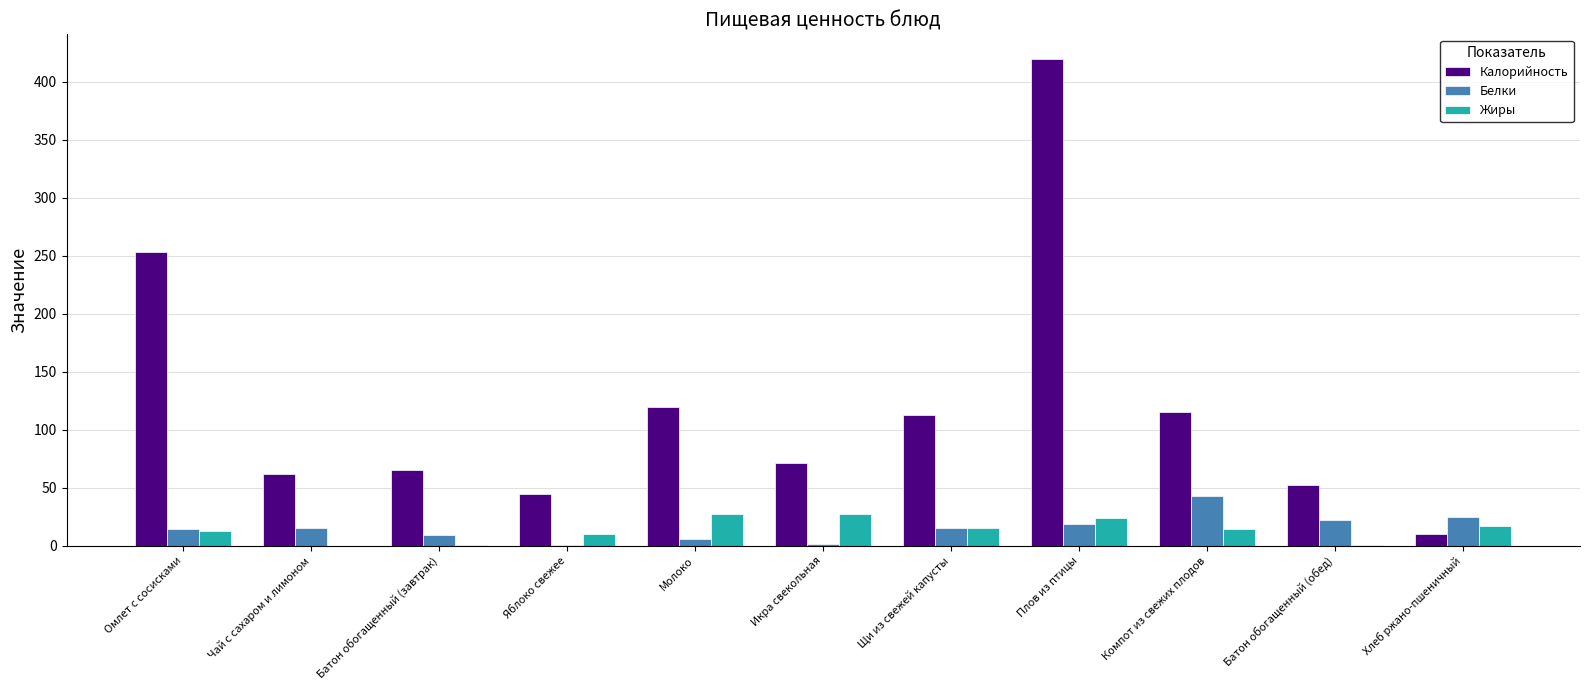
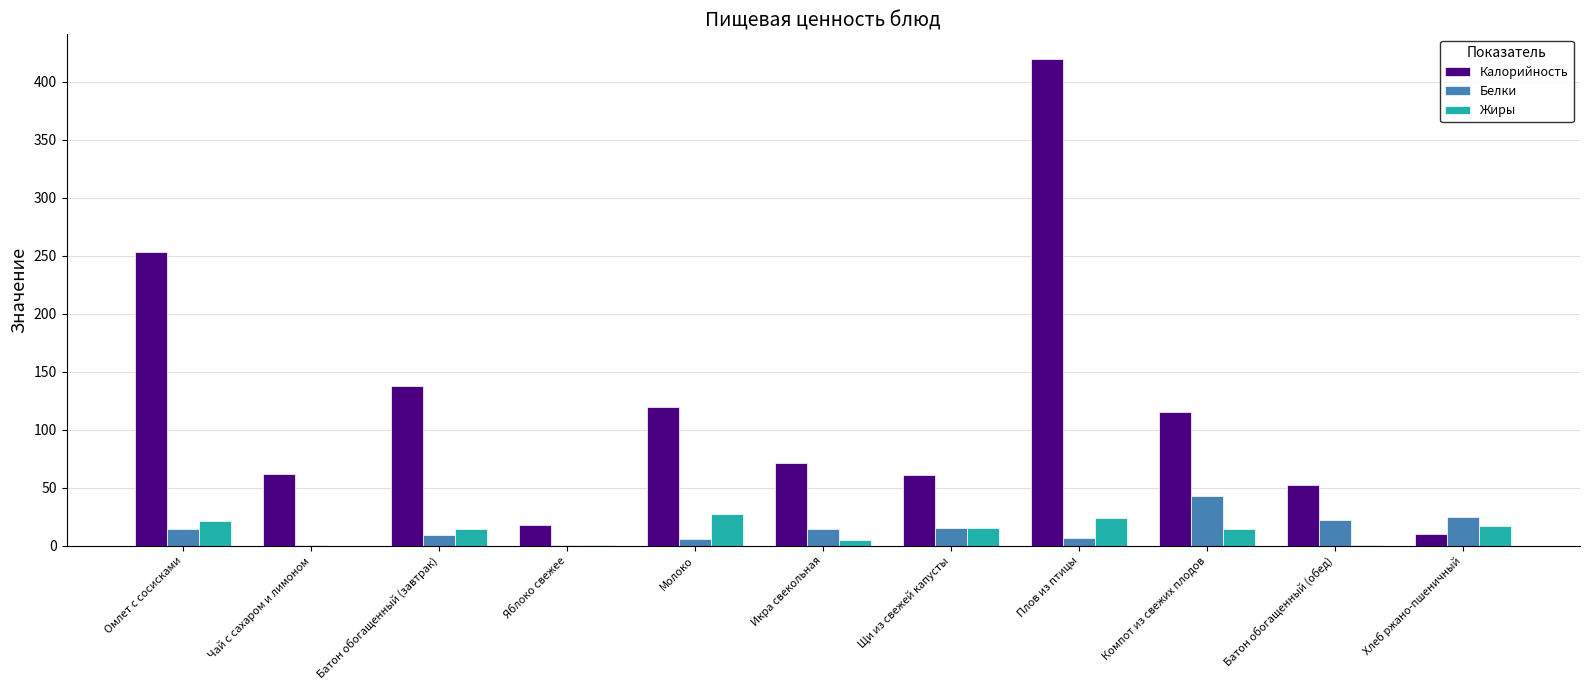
  {
    "Калорийность": {
      "Омлет с сосисками": 253,
      "Чай с сахаром и лимоном": 62,
-     "Батон обогащенный (завтрак)": 66,
-     "Яблоко свежее": 44,
+     "Батон обогащенный (завтрак)": 138,
+     "Яблоко свежее": 18,
      "Молоко": 120,
      "Икра свекольная": 72,
-     "Щи из свежей капусты": 113,
+     "Щи из свежей капусты": 61,
      "Плов из птицы": 420,
      "Компот из свежих плодов": 115,
      "Батон обогащенный (обед)": 52,
      "Хлеб ржано-пшеничный": 10
    },
    "Белки": {
      "Омлет с сосисками": 14,
-     "Чай с сахаром и лимоном": 15,
+     "Чай с сахаром и лимоном": 0,
      "Батон обогащенный (завтрак)": 10,
      "Молоко": 6,
-     "Икра свекольная": 1,
+     "Икра свекольная": 14,
      "Щи из свежей капусты": 15,
-     "Плов из птицы": 19,
+     "Плов из птицы": 7,
      "Компот из свежих плодов": 43,
      "Батон обогащенный (обед)": 22,
      "Хлеб ржано-пшеничный": 25
    },
    "Жиры": {
-     "Омлет с сосисками": 13,
-     "Батон обогащенный (завтрак)": 1,
-     "Яблоко свежее": 10,
+     "Омлет с сосисками": 21,
+     "Батон обогащенный (завтрак)": 14,
+     "Яблоко свежее": 0,
      "Молоко": 27,
-     "Икра свекольная": 28,
+     "Икра свекольная": 5,
      "Щи из свежей капусты": 15,
      "Плов из птицы": 24,
      "Компот из свежих плодов": 14,
      "Хлеб ржано-пшеничный": 17
    }
  }
